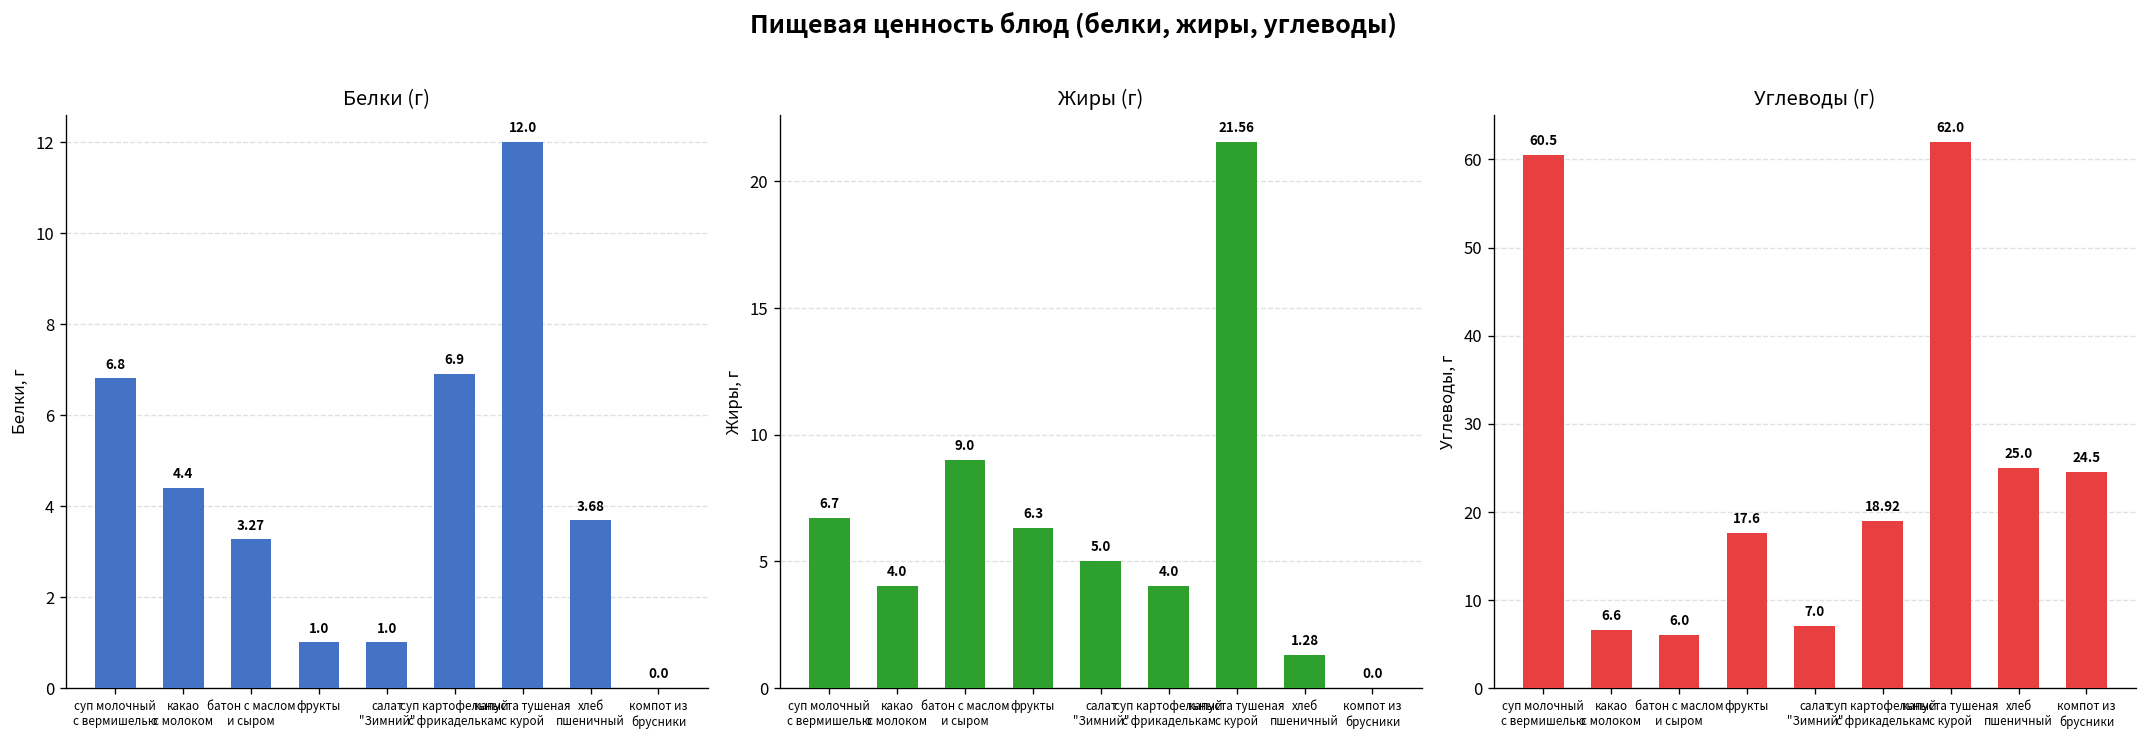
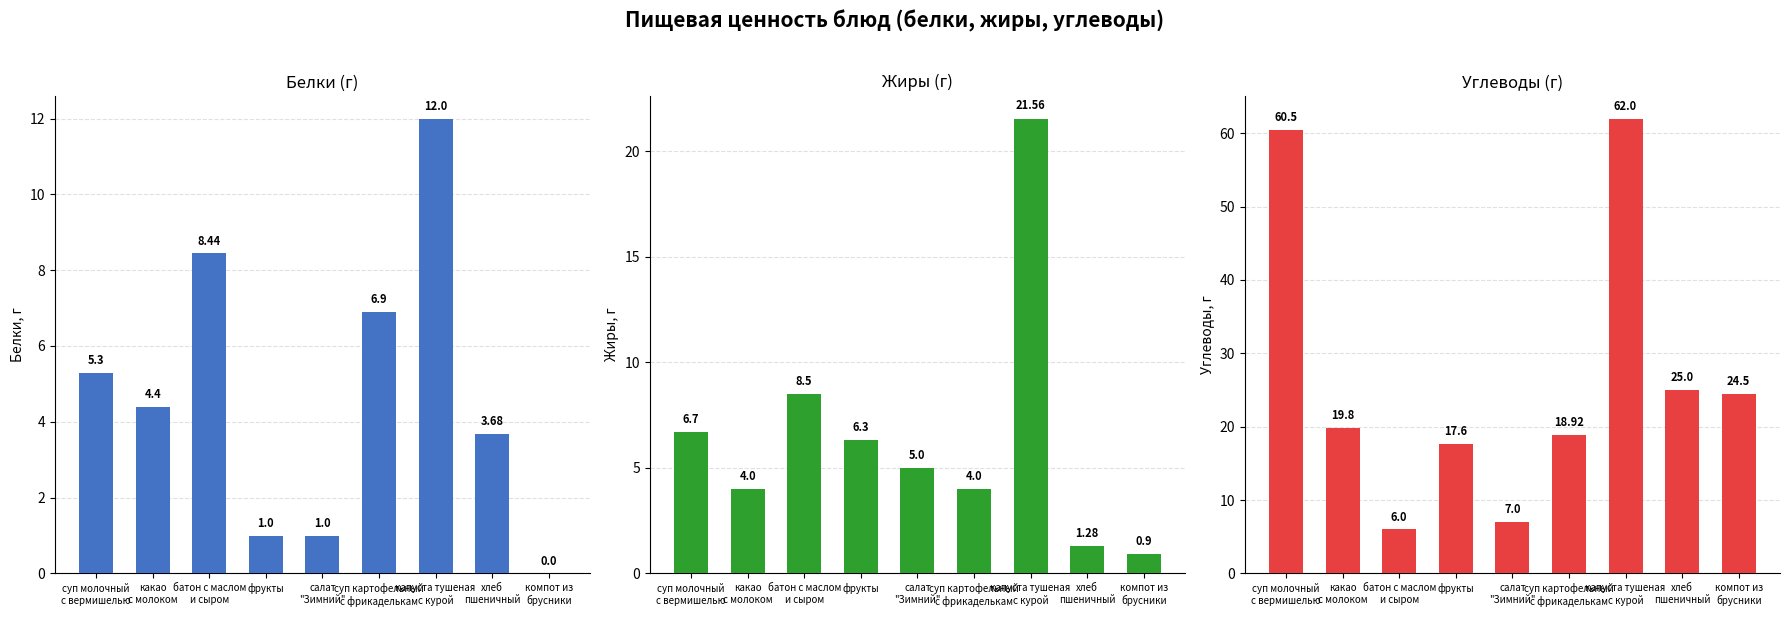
  {
    "Белки (г)": {
-     "суп молочный с вермишелью": 6.8,
+     "суп молочный с вермишелью": 5.3,
      "какао с молоком": 4.4,
-     "батон с маслом и сыром": 3.27,
+     "батон с маслом и сыром": 8.44,
      "фрукты": 1.0,
      "компот из брусники": 0.0
    },
    "Жиры (г)": {
      "суп молочный с вермишелью": 6.7,
      "какао с молоком": 4.0,
-     "батон с маслом и сыром": 9.0,
+     "батон с маслом и сыром": 8.5,
      "фрукты": 6.3,
-     "компот из брусники": 0.0
+     "компот из брусники": 0.9
    },
    "Углеводы (г)": {
      "суп молочный с вермишелью": 60.5,
-     "какао с молоком": 6.6,
+     "какао с молоком": 19.8,
      "батон с маслом и сыром": 6.0,
      "фрукты": 17.6,
      "компот из брусники": 24.5
    }
  }
